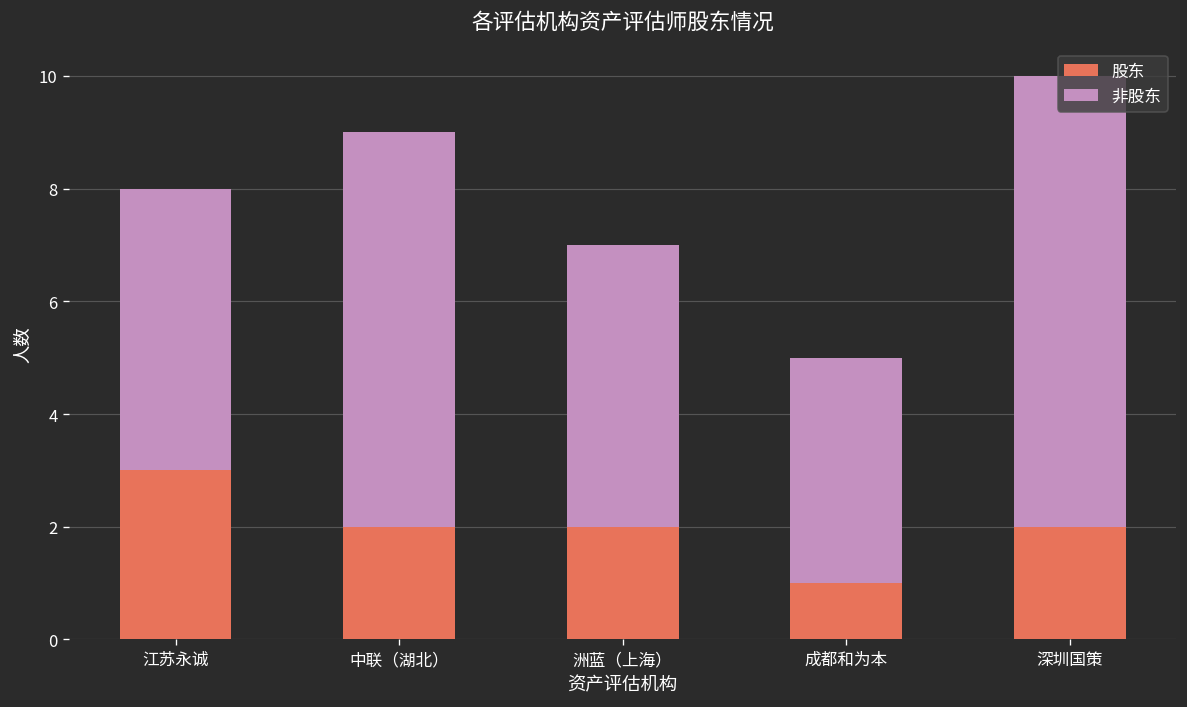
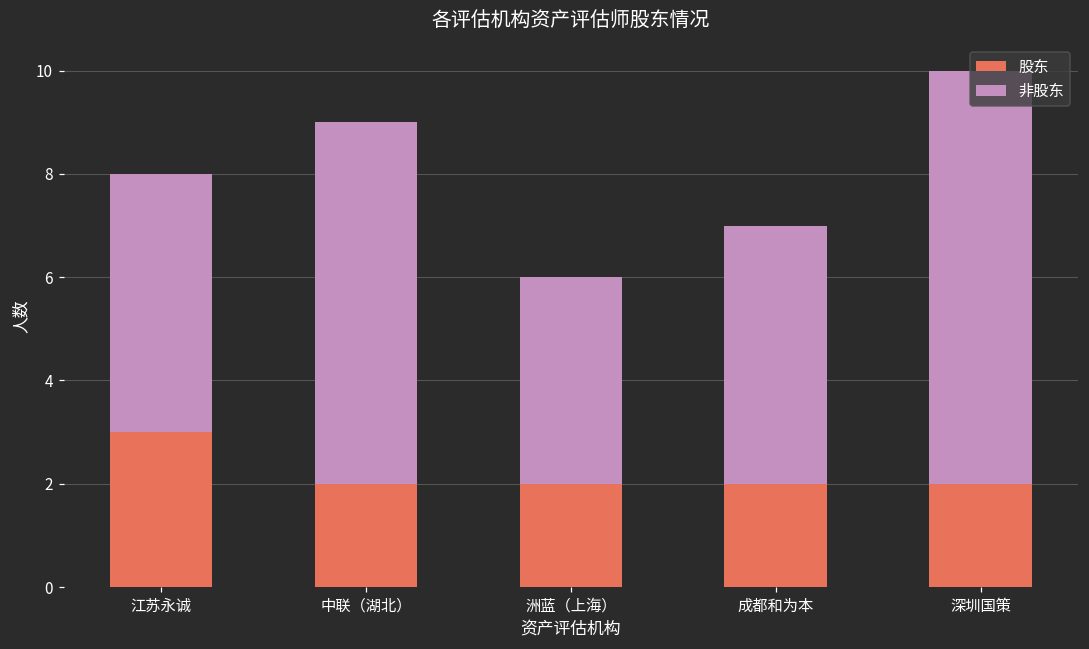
  {
    "股东": {
      "江苏永诚": 3,
      "中联（湖北）": 2,
      "洲蓝（上海）": 2,
-     "成都和为本": 1,
+     "成都和为本": 2,
      "深圳国策": 2
    },
    "非股东": {
      "江苏永诚": 5,
      "中联（湖北）": 7,
-     "洲蓝（上海）": 5,
-     "成都和为本": 4
+     "洲蓝（上海）": 4,
+     "成都和为本": 5
    }
  }
